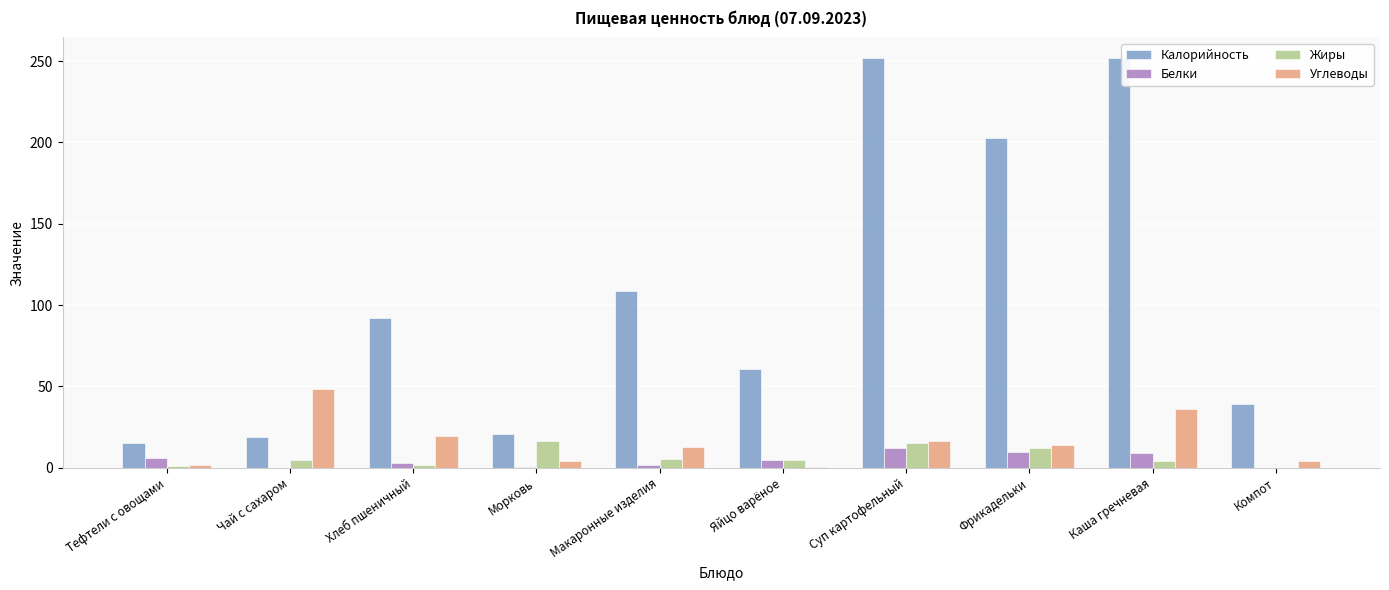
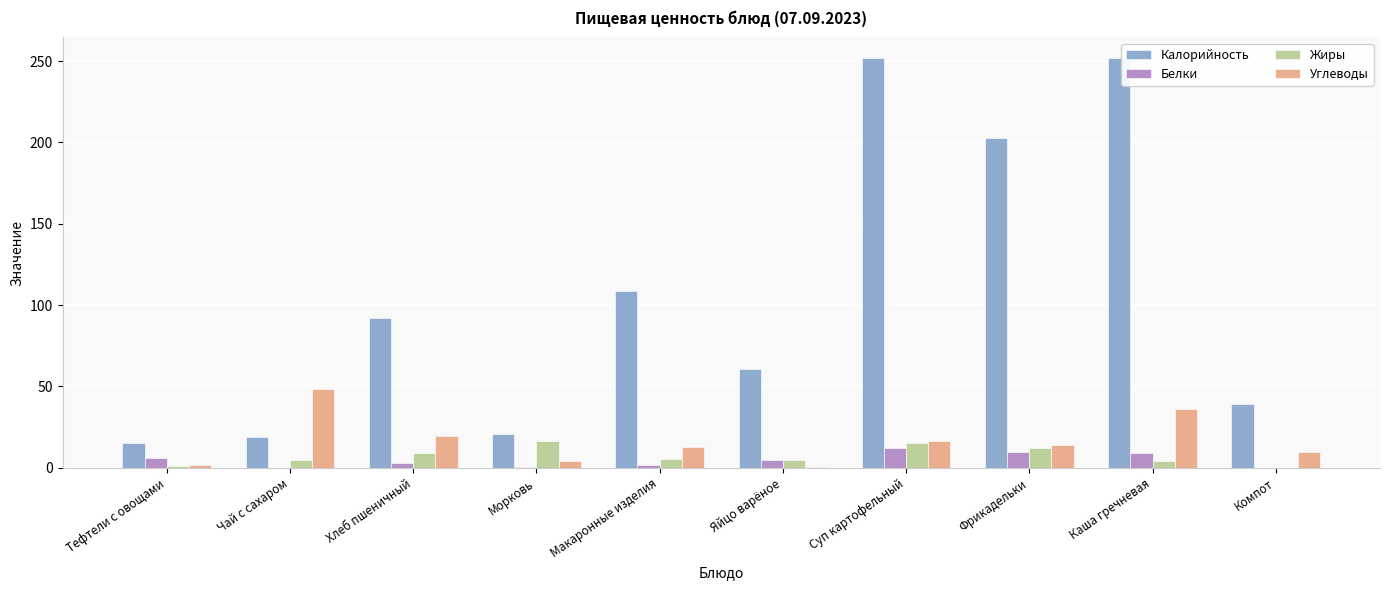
  {
    "Жиры": {
      "Чай с сахаром": 5,
-     "Хлеб пшеничный": 2,
+     "Хлеб пшеничный": 9,
      "Морковь": 16,
      "Макаронные изделия": 6,
      "Яйцо варёное": 5,
      "Суп картофельный": 15,
      "Фрикадельки": 12,
      "Каша гречневая": 4,
      "Компот": 0
    },
    "Углеводы": {
      "Тефтели с овощами": 2,
      "Чай с сахаром": 49,
      "Хлеб пшеничный": 20,
      "Морковь": 4,
      "Макаронные изделия": 13,
      "Суп картофельный": 16,
      "Фрикадельки": 14,
      "Каша гречневая": 36,
-     "Компот": 4
+     "Компот": 10
    }
  }
